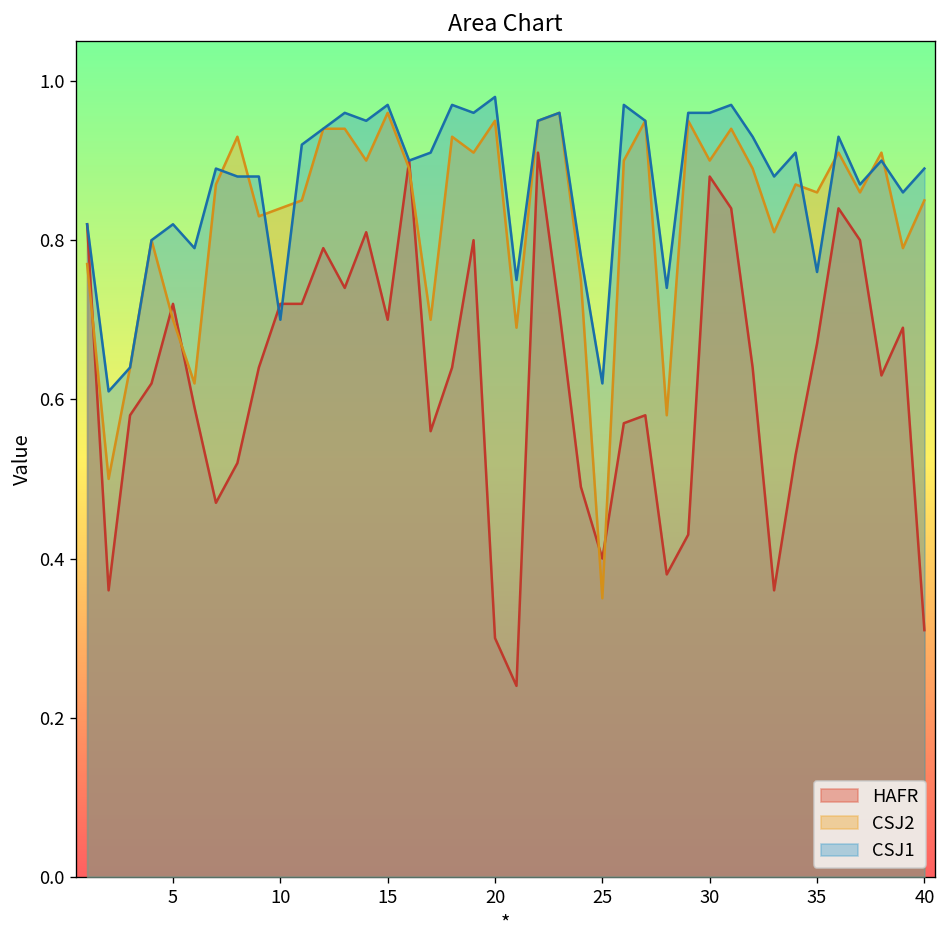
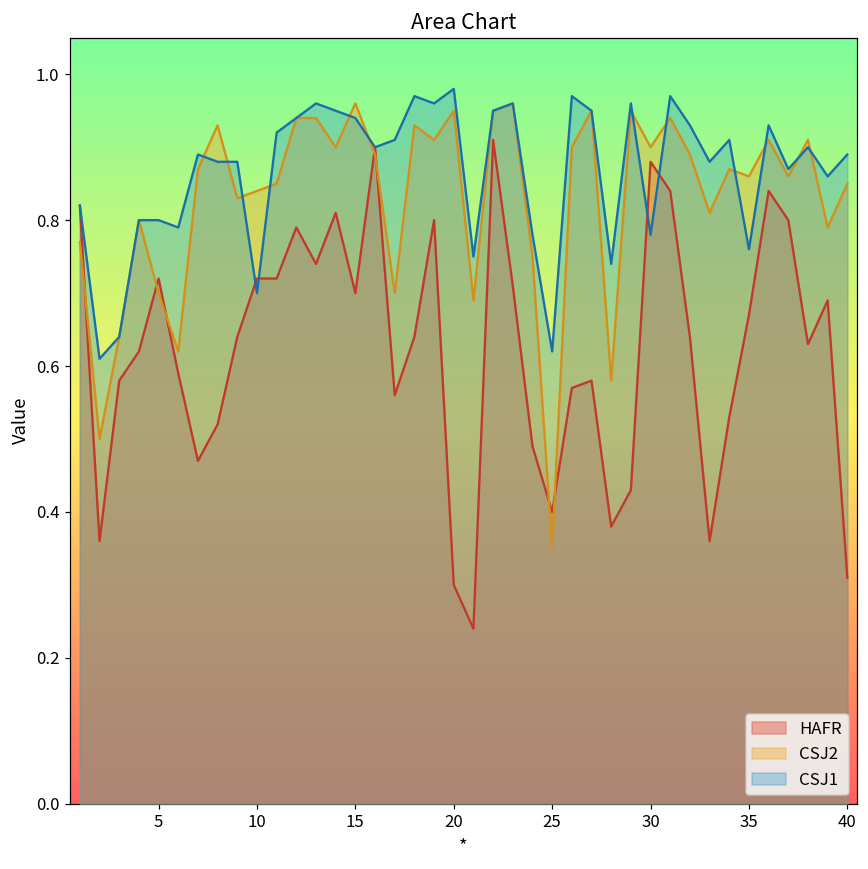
  {
    "CSJ1": {
-     "5": 0.82,
+     "5": 0.80,
      "10": 0.70,
-     "15": 0.97,
+     "15": 0.94,
      "20": 0.98,
      "25": 0.62,
-     "30": 0.96,
+     "30": 0.78,
      "35": 0.76,
      "40": 0.89
    }
  }
